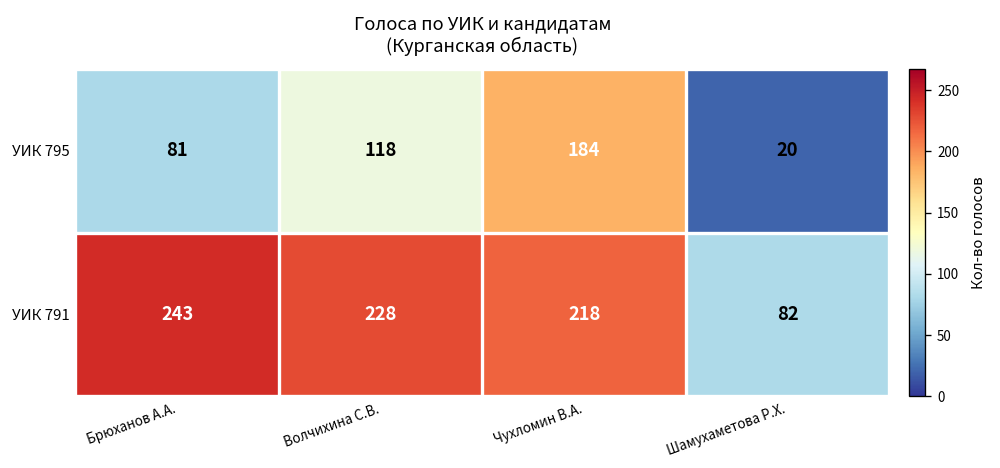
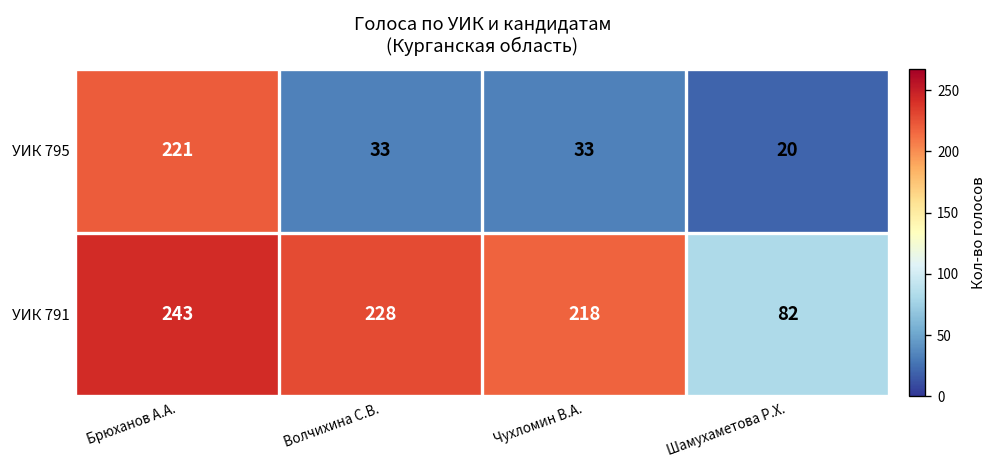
  {
    "УИК 795": {
-     "Брюханов А.А.": 81,
-     "Волчихина С.В.": 118,
-     "Чухломин В.А.": 184,
+     "Брюханов А.А.": 221,
+     "Волчихина С.В.": 33,
+     "Чухломин В.А.": 33,
      "Шамухаметова Р.Х.": 20
    },
    "УИК 791": {
      "Брюханов А.А.": 243,
      "Волчихина С.В.": 228,
      "Чухломин В.А.": 218,
      "Шамухаметова Р.Х.": 82
    }
  }
